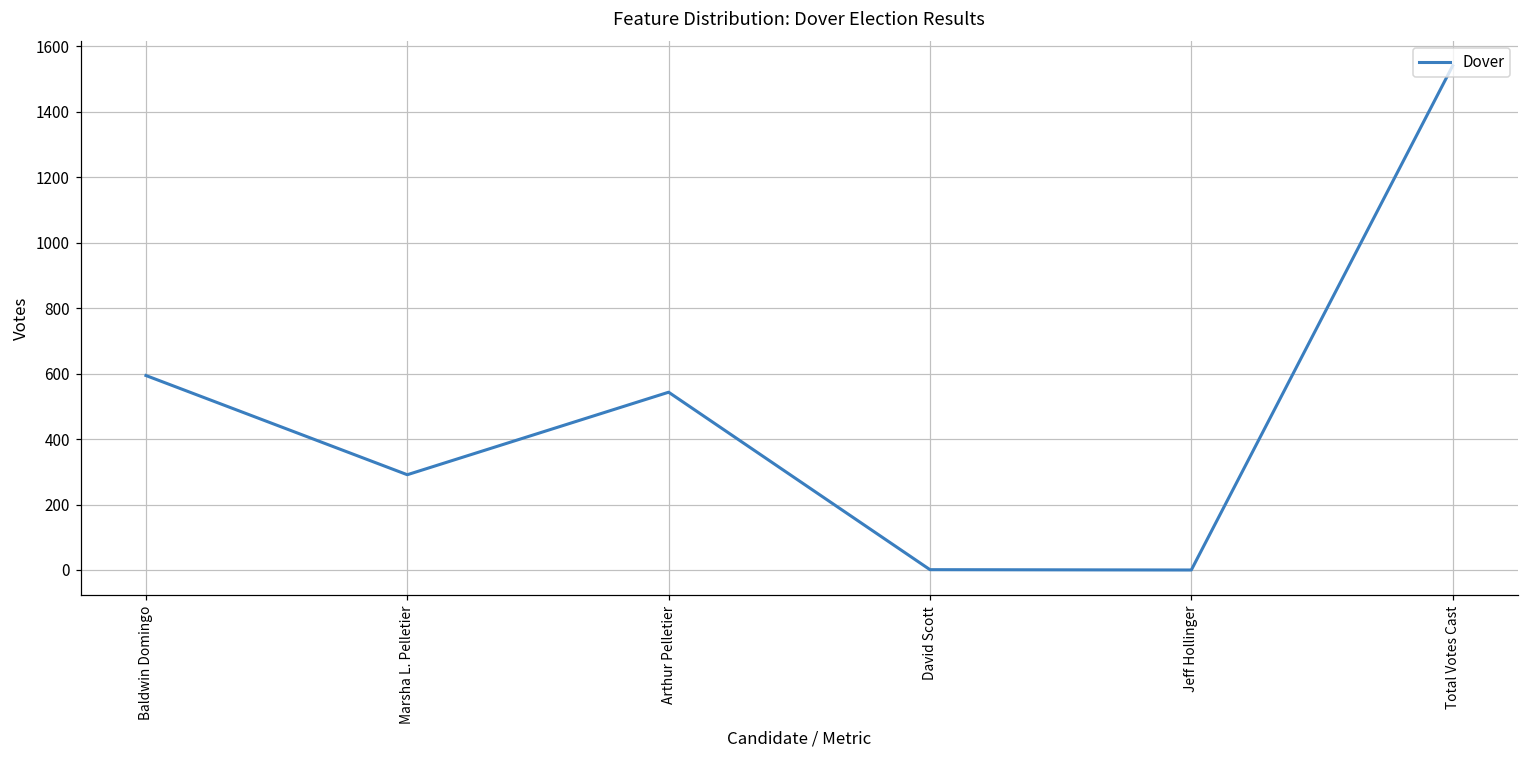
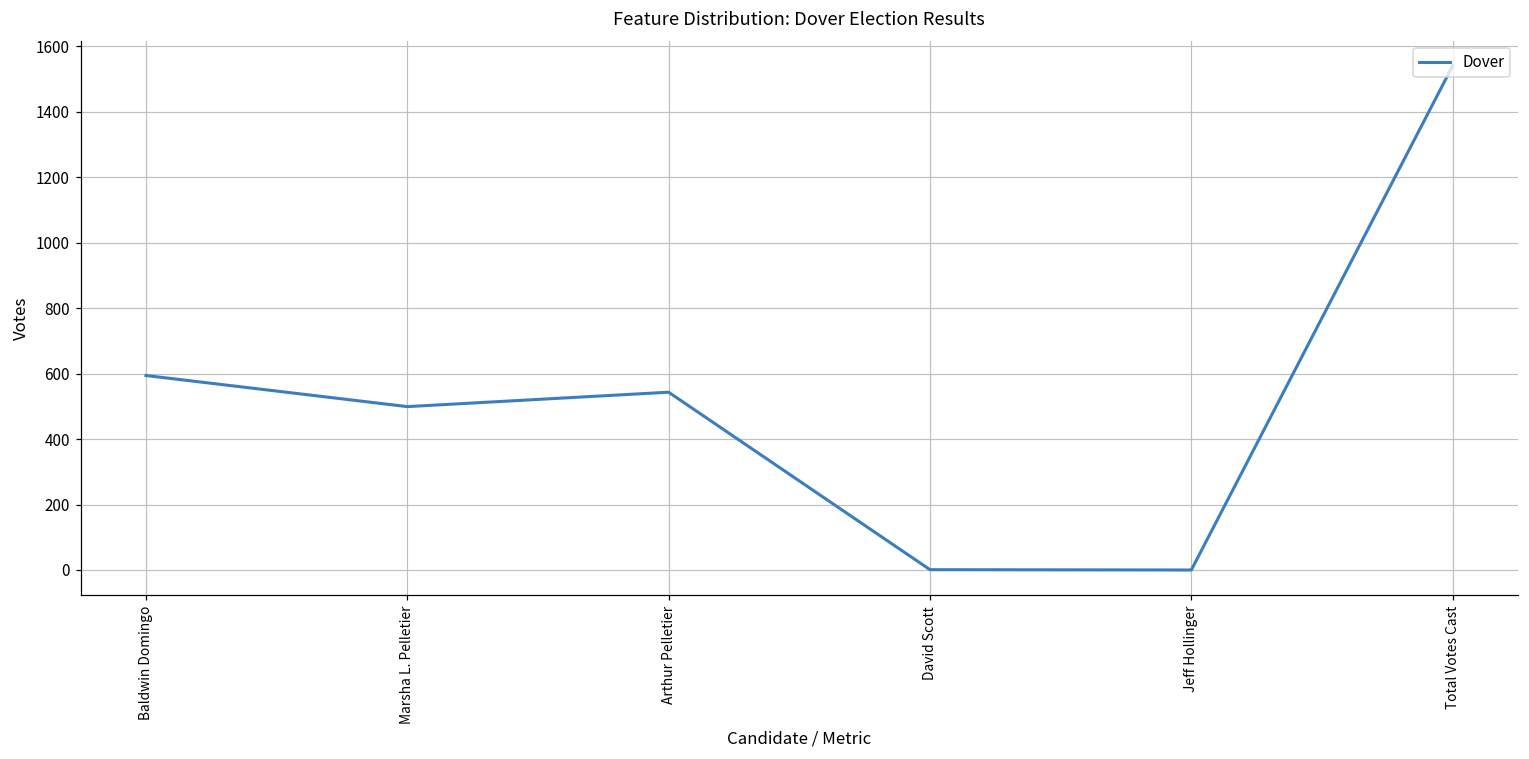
  {
    "Baldwin Domingo": 590,
-   "Marsha L. Pelletier": 290,
+   "Marsha L. Pelletier": 500,
    "Arthur Pelletier": 540,
    "David Scott": 0,
    "Jeff Hollinger": 0
  }
